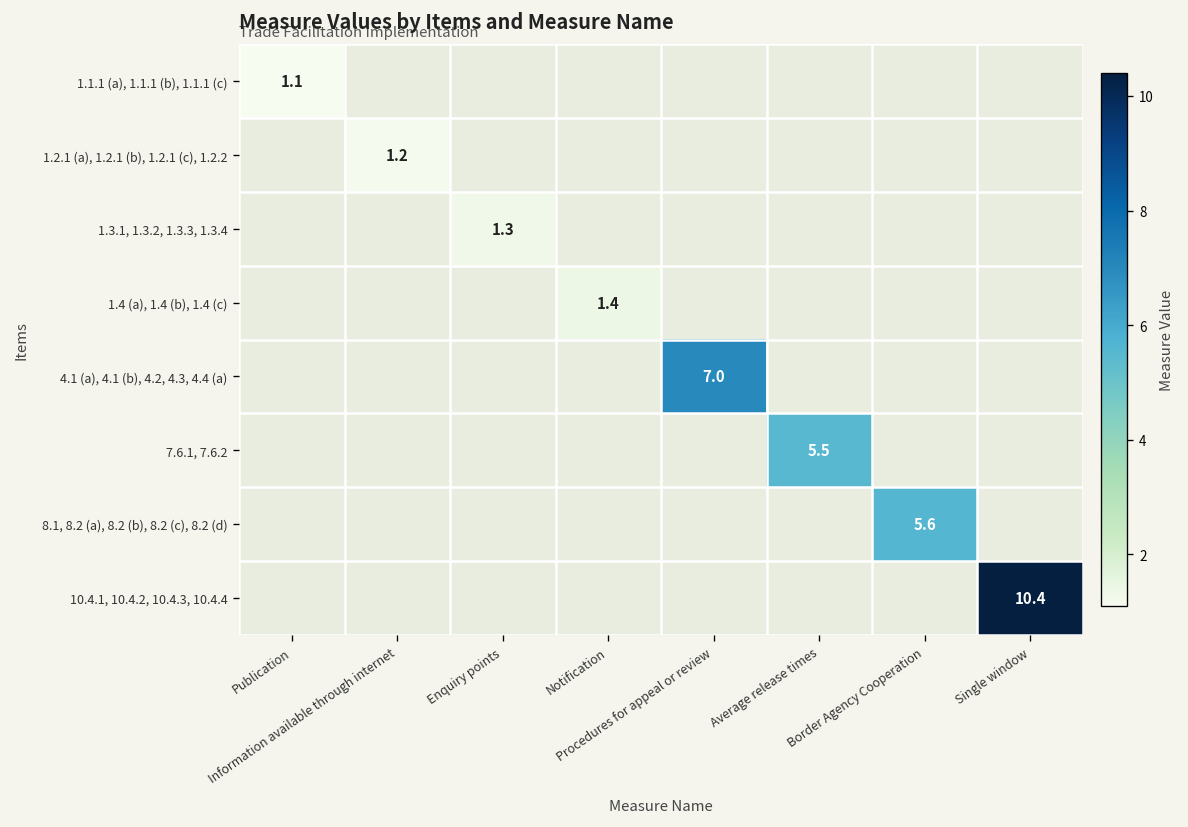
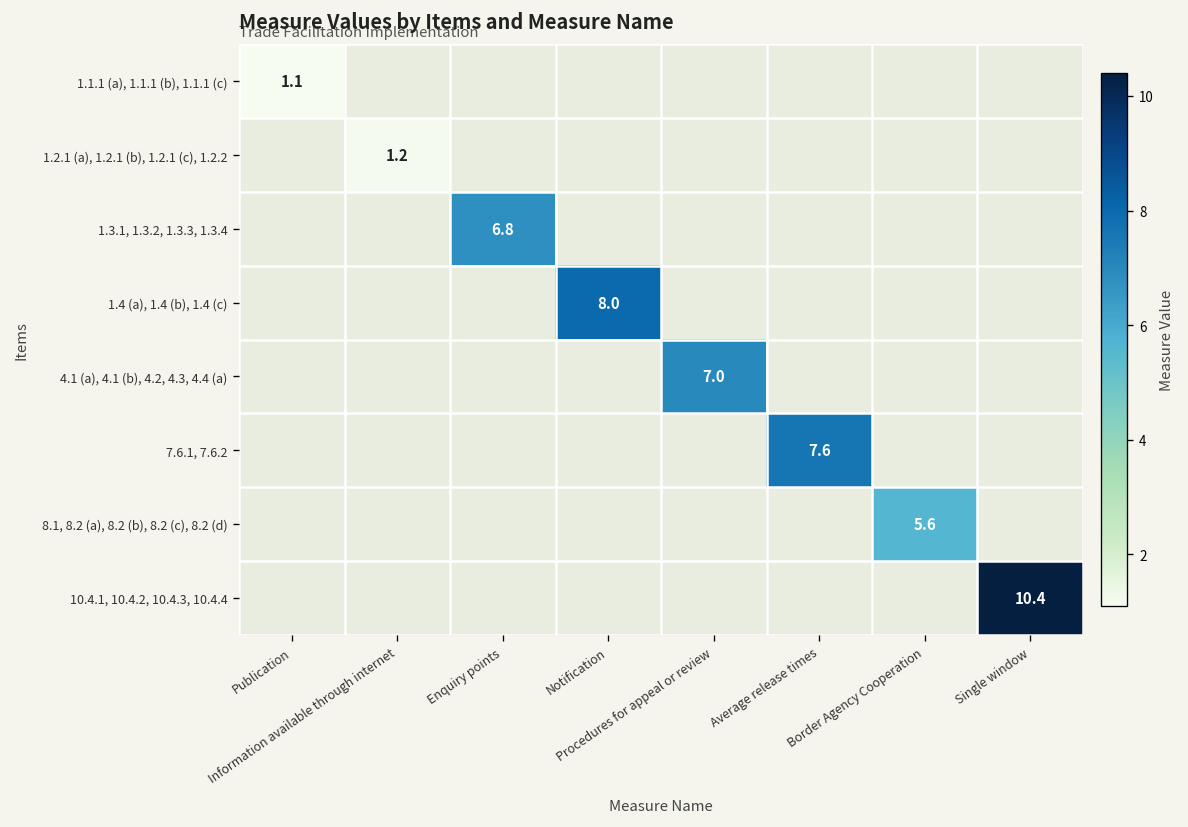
  {
    "1.1.1 (a), 1.1.1 (b), 1.1.1 (c)": {
      "Publication": 1.1
    },
    "1.2.1 (a), 1.2.1 (b), 1.2.1 (c), 1.2.2": {
      "Information available through internet": 1.2
    },
    "1.3.1, 1.3.2, 1.3.3, 1.3.4": {
-     "Enquiry points": 1.3
+     "Enquiry points": 6.8
    },
    "1.4 (a), 1.4 (b), 1.4 (c)": {
-     "Notification": 1.4
+     "Notification": 8.0
    },
    "4.1 (a), 4.1 (b), 4.2, 4.3, 4.4 (a)": {
      "Procedures for appeal or review": 7.0
    },
    "7.6.1, 7.6.2": {
-     "Average release times": 5.5
+     "Average release times": 7.6
    },
    "8.1, 8.2 (a), 8.2 (b), 8.2 (c), 8.2 (d)": {
      "Border Agency Cooperation": 5.6
    },
    "10.4.1, 10.4.2, 10.4.3, 10.4.4": {
      "Single window": 10.4
    }
  }
